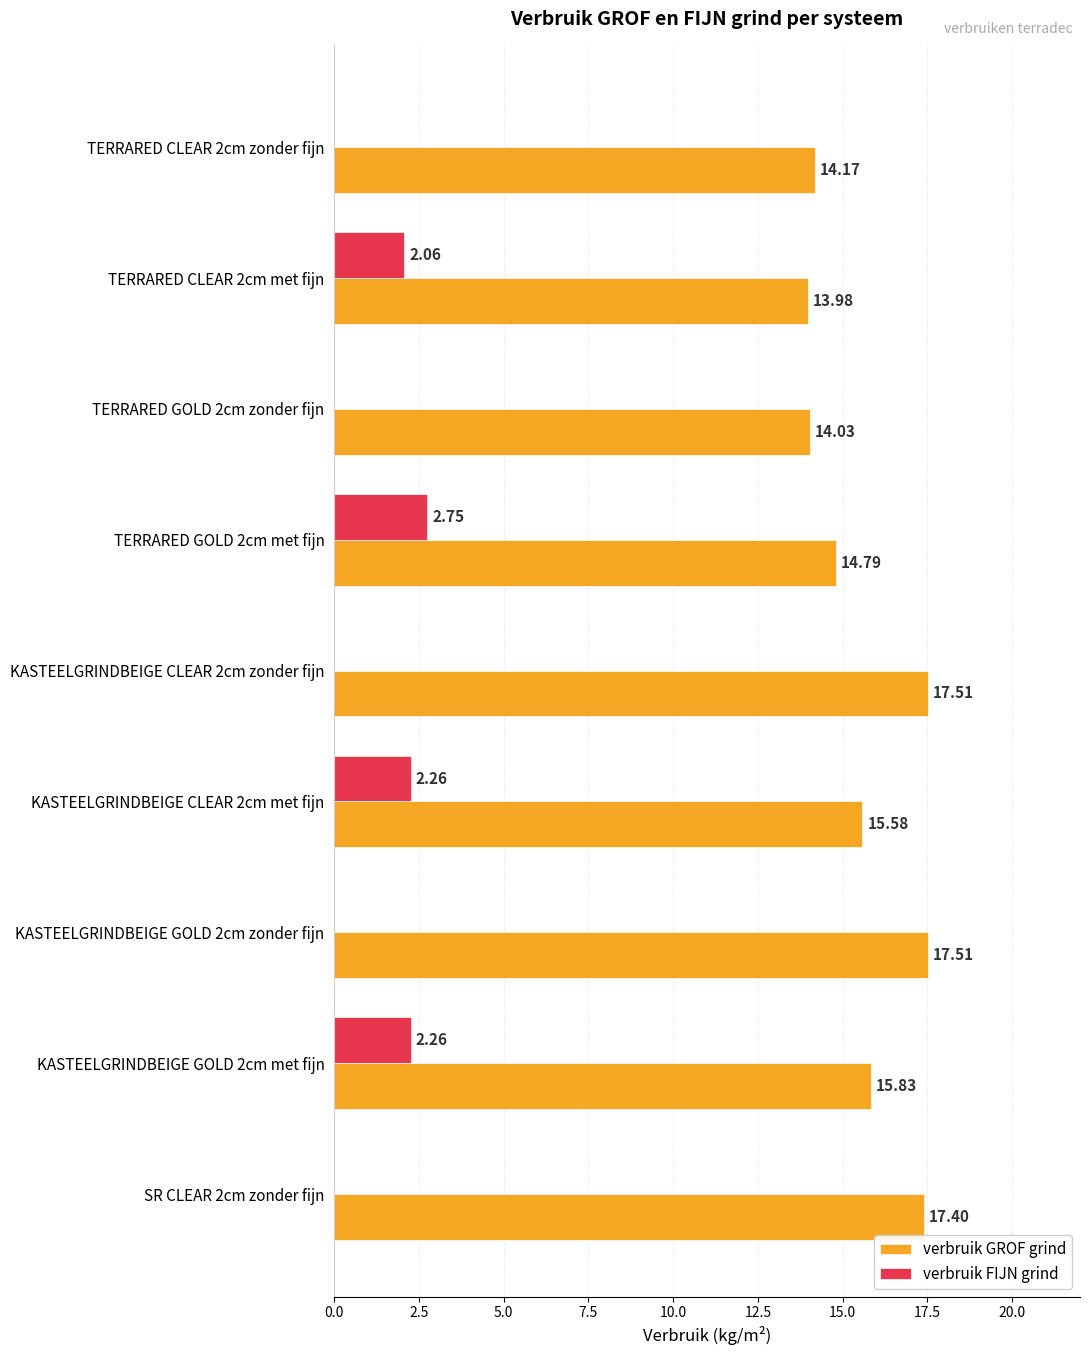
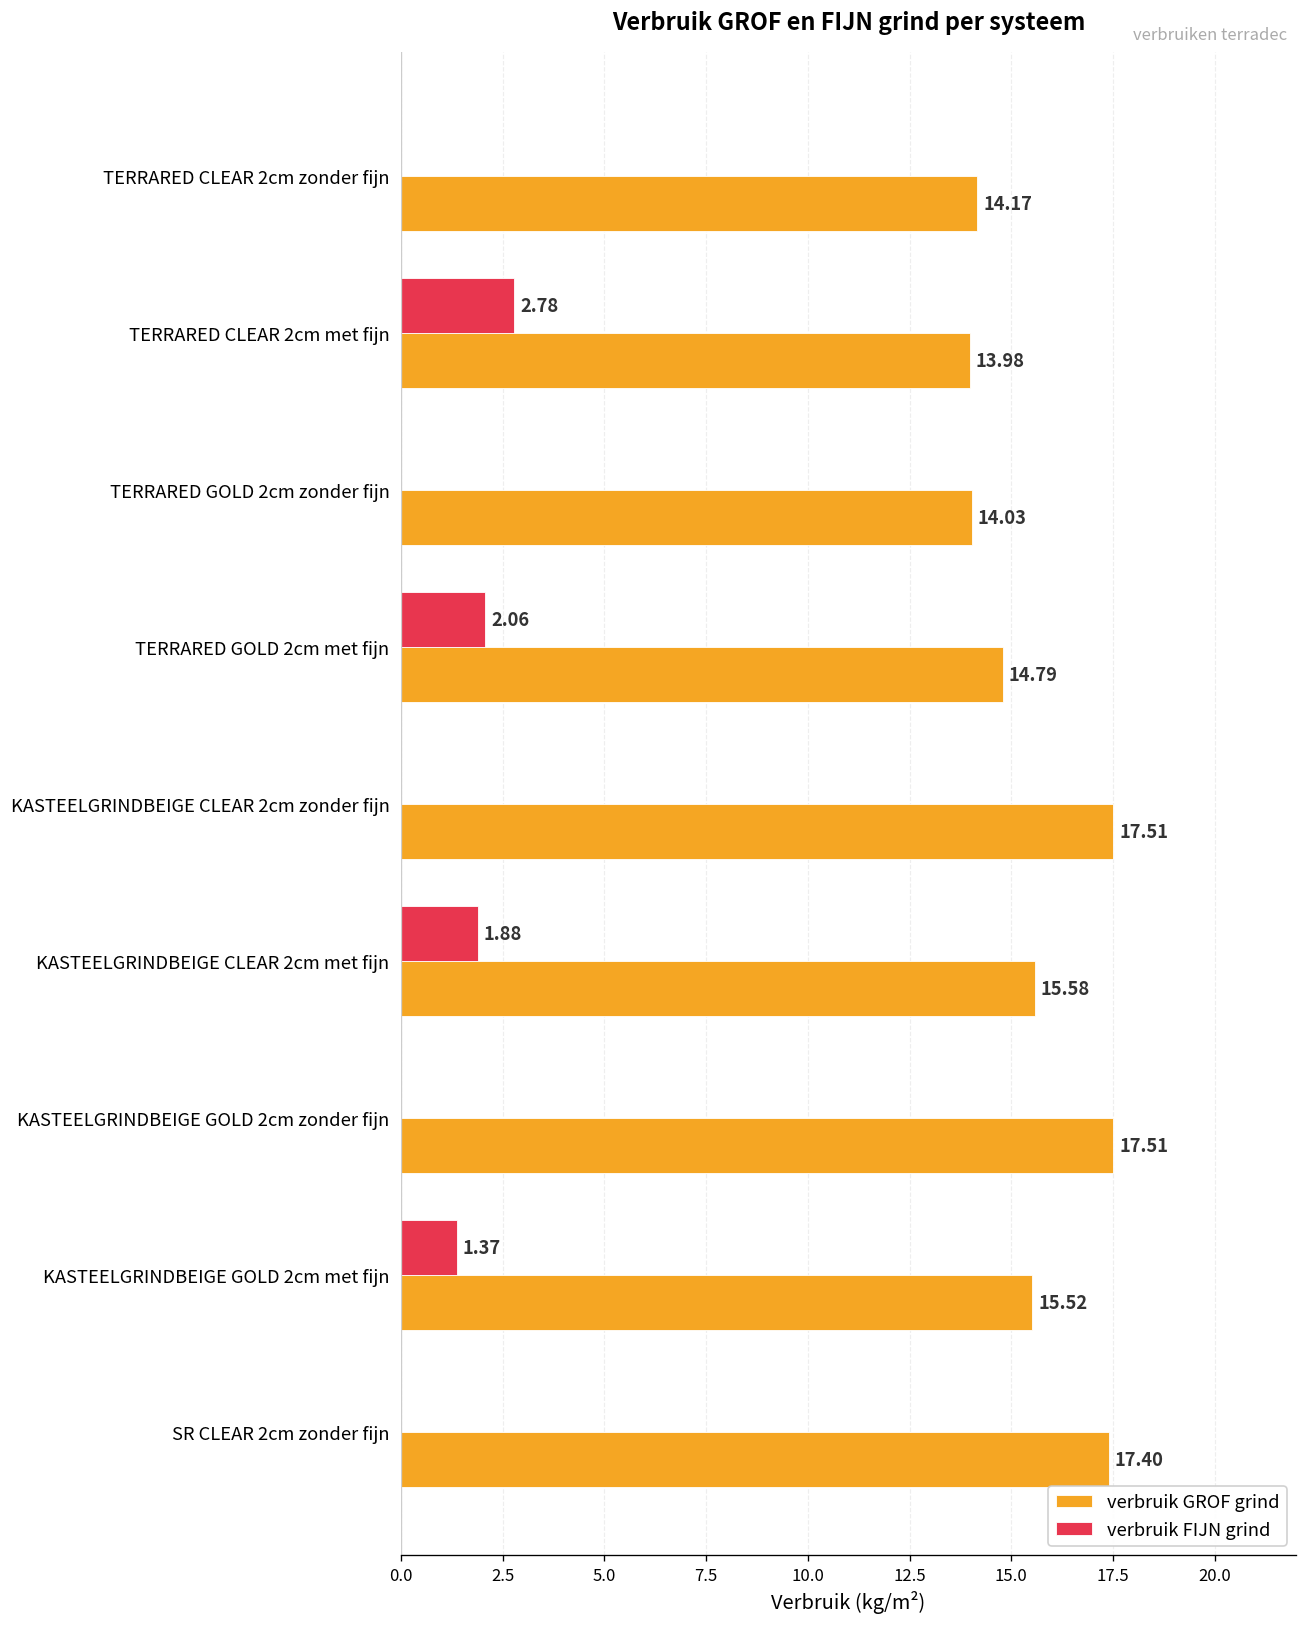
  {
    "verbruik GROF grind": {
      "TERRARED CLEAR 2cm zonder fijn": 14.17,
      "TERRARED CLEAR 2cm met fijn": 13.98,
      "TERRARED GOLD 2cm zonder fijn": 14.03,
      "TERRARED GOLD 2cm met fijn": 14.79,
      "KASTEELGRINDBEIGE CLEAR 2cm zonder fijn": 17.51,
      "KASTEELGRINDBEIGE CLEAR 2cm met fijn": 15.58,
      "KASTEELGRINDBEIGE GOLD 2cm zonder fijn": 17.51,
-     "KASTEELGRINDBEIGE GOLD 2cm met fijn": 15.83,
+     "KASTEELGRINDBEIGE GOLD 2cm met fijn": 15.52,
      "SR CLEAR 2cm zonder fijn": 17.40
    },
    "verbruik FIJN grind": {
-     "TERRARED CLEAR 2cm met fijn": 2.06,
-     "TERRARED GOLD 2cm met fijn": 2.75,
-     "KASTEELGRINDBEIGE CLEAR 2cm met fijn": 2.26,
-     "KASTEELGRINDBEIGE GOLD 2cm met fijn": 2.26
+     "TERRARED CLEAR 2cm met fijn": 2.78,
+     "TERRARED GOLD 2cm met fijn": 2.06,
+     "KASTEELGRINDBEIGE CLEAR 2cm met fijn": 1.88,
+     "KASTEELGRINDBEIGE GOLD 2cm met fijn": 1.37
    }
  }
